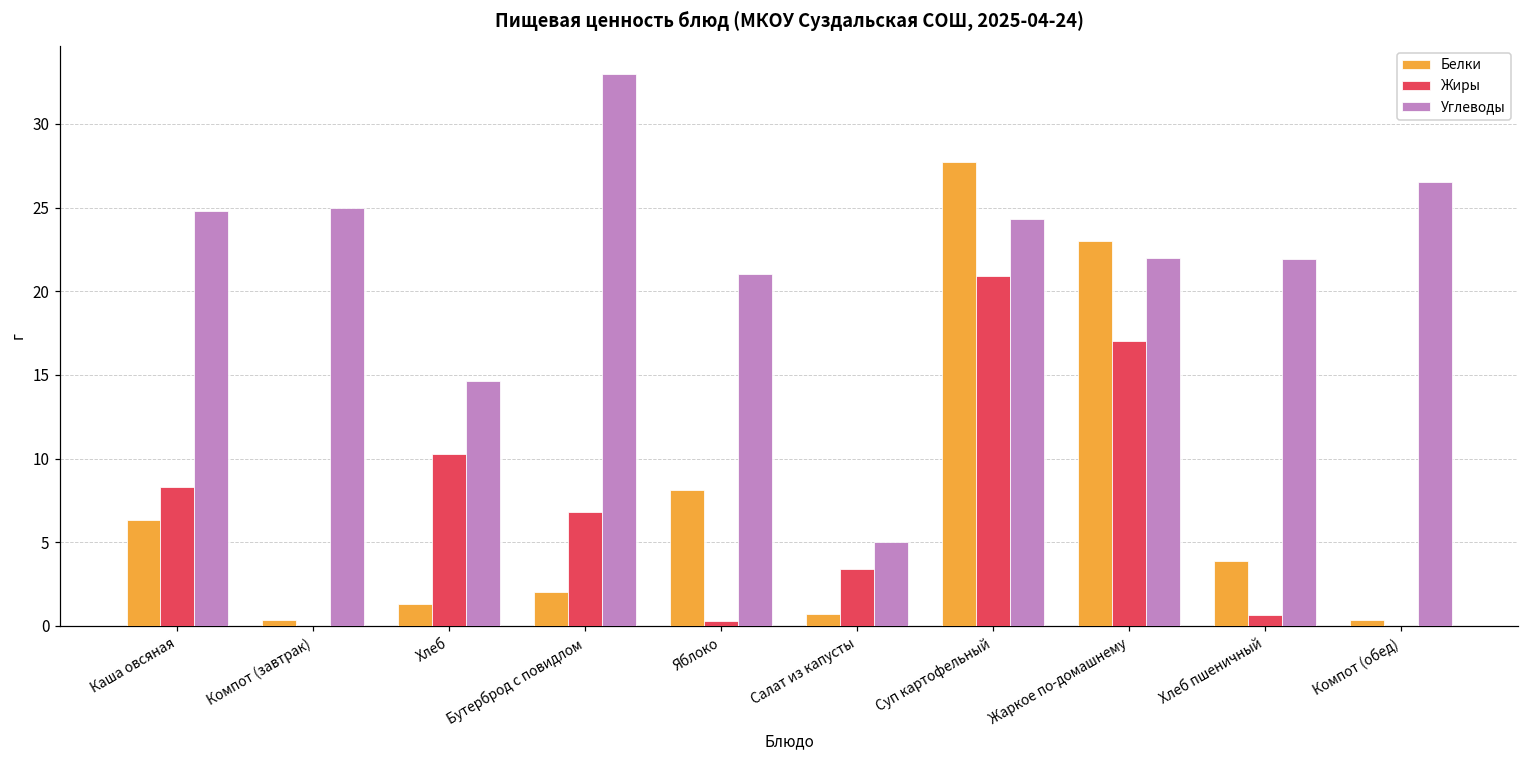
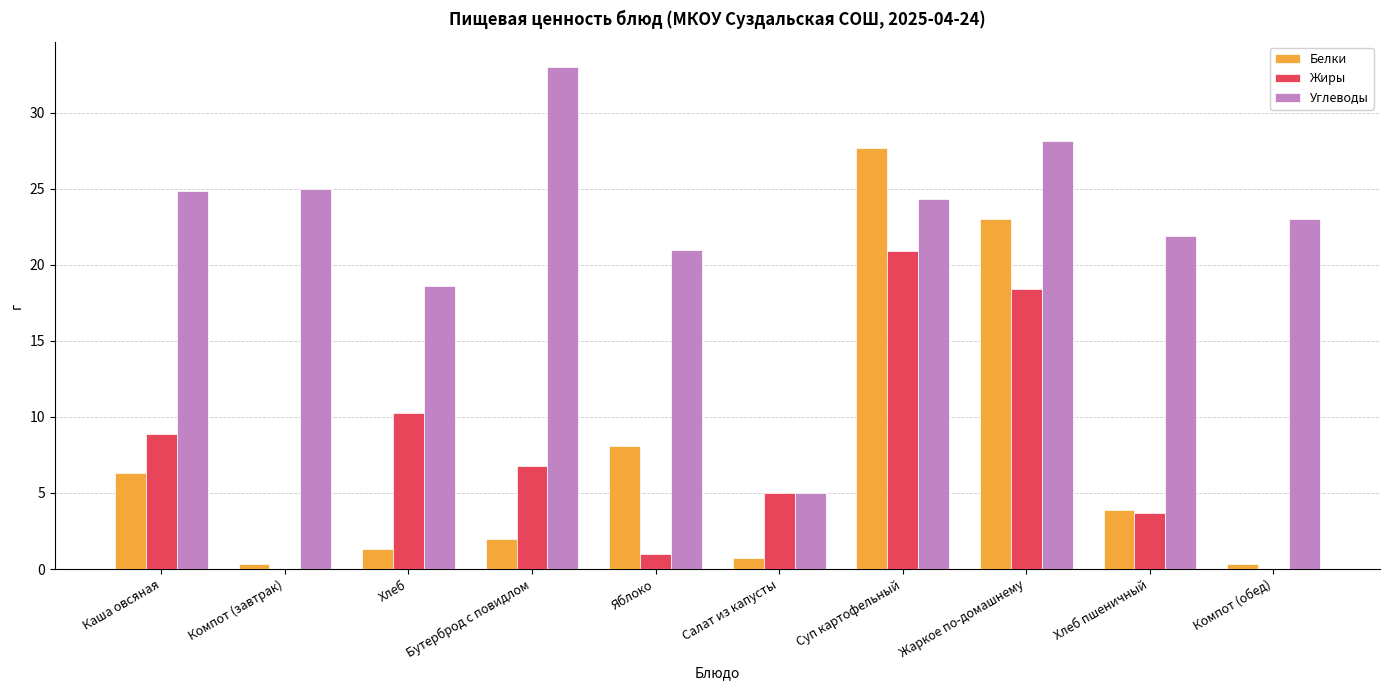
  {
    "Белки": {
      "Каша овсяная": 6.3,
      "Компот (завтрак)": 0.3,
      "Хлеб": 1.3,
      "Бутерброд с повидлом": 2.0,
      "Яблоко": 8.1,
      "Салат из капусты": 0.7,
      "Суп картофельный": 27.7,
      "Жаркое по-домашнему": 23.0,
      "Хлеб пшеничный": 3.9,
      "Компот (обед)": 0.3
    },
    "Жиры": {
-     "Каша овсяная": 8.3,
+     "Каша овсяная": 8.9,
      "Компот (завтрак)": 0.0,
      "Хлеб": 10.3,
      "Бутерброд с повидлом": 6.8,
-     "Яблоко": 0.3,
-     "Салат из капусты": 3.4,
+     "Яблоко": 1.0,
+     "Салат из капусты": 5.0,
      "Суп картофельный": 20.9,
-     "Жаркое по-домашнему": 17.0,
-     "Хлеб пшеничный": 0.7,
+     "Жаркое по-домашнему": 18.4,
+     "Хлеб пшеничный": 3.7,
      "Компот (обед)": 0.0
    },
    "Углеводы": {
      "Каша овсяная": 24.8,
      "Компот (завтрак)": 25.0,
-     "Хлеб": 14.6,
+     "Хлеб": 18.6,
      "Бутерброд с повидлом": 33.0,
      "Яблоко": 21.0,
      "Салат из капусты": 5.0,
      "Суп картофельный": 24.3,
-     "Жаркое по-домашнему": 22.0,
+     "Жаркое по-домашнему": 28.1,
      "Хлеб пшеничный": 21.9,
-     "Компот (обед)": 26.5
+     "Компот (обед)": 23.0
    }
  }
